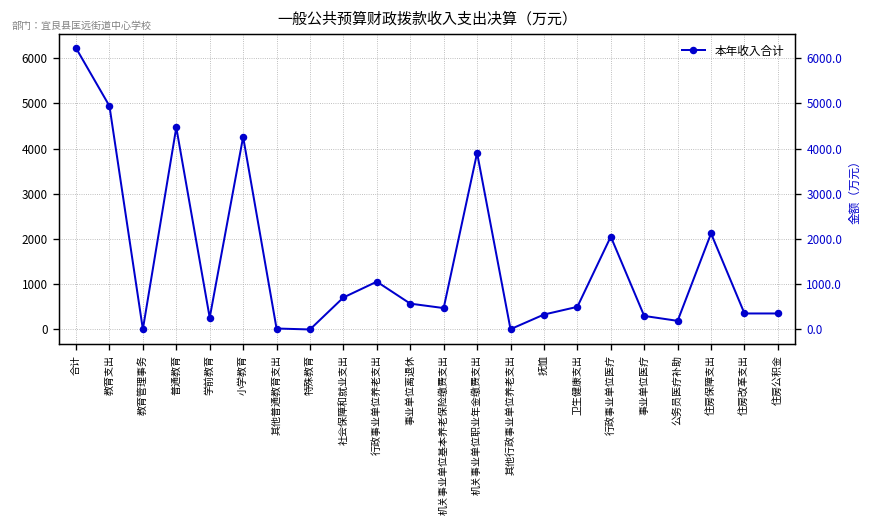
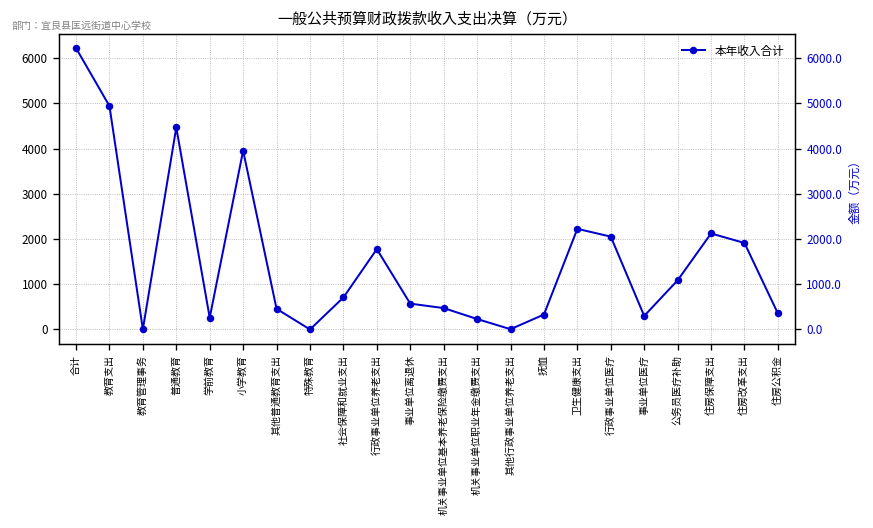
  {
    "合计": 6200,
    "教育支出": 4900,
    "教育管理事务": 0,
    "普通教育": 4500,
    "学前教育": 300,
-   "小学教育": 4300,
-   "其他普通教育支出": 0,
+   "小学教育": 4000,
+   "其他普通教育支出": 500,
    "特殊教育": 0,
    "社会保障和就业支出": 700,
-   "行政事业单位养老支出": 1100,
+   "行政事业单位养老支出": 1800,
    "事业单位离退休": 600,
    "机关事业单位基本养老保险缴费支出": 500,
-   "机关事业单位职业年金缴费支出": 3900,
+   "机关事业单位职业年金缴费支出": 200,
    "其他行政事业单位养老支出": 0,
    "抚恤": 300,
-   "卫生健康支出": 500,
+   "卫生健康支出": 2200,
    "行政事业单位医疗": 2100,
    "事业单位医疗": 300,
-   "公务员医疗补助": 200,
+   "公务员医疗补助": 1100,
    "住房保障支出": 2100,
-   "住房改革支出": 400,
+   "住房改革支出": 1900,
    "住房公积金": 400
  }
